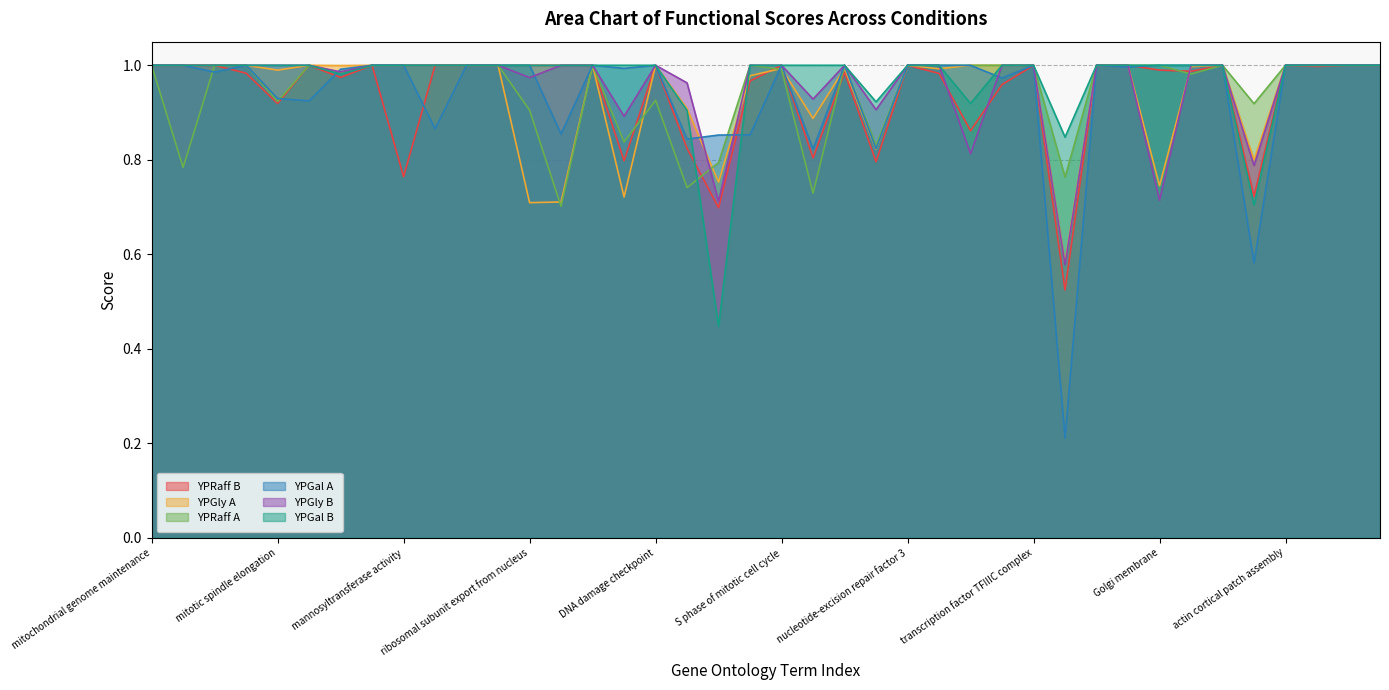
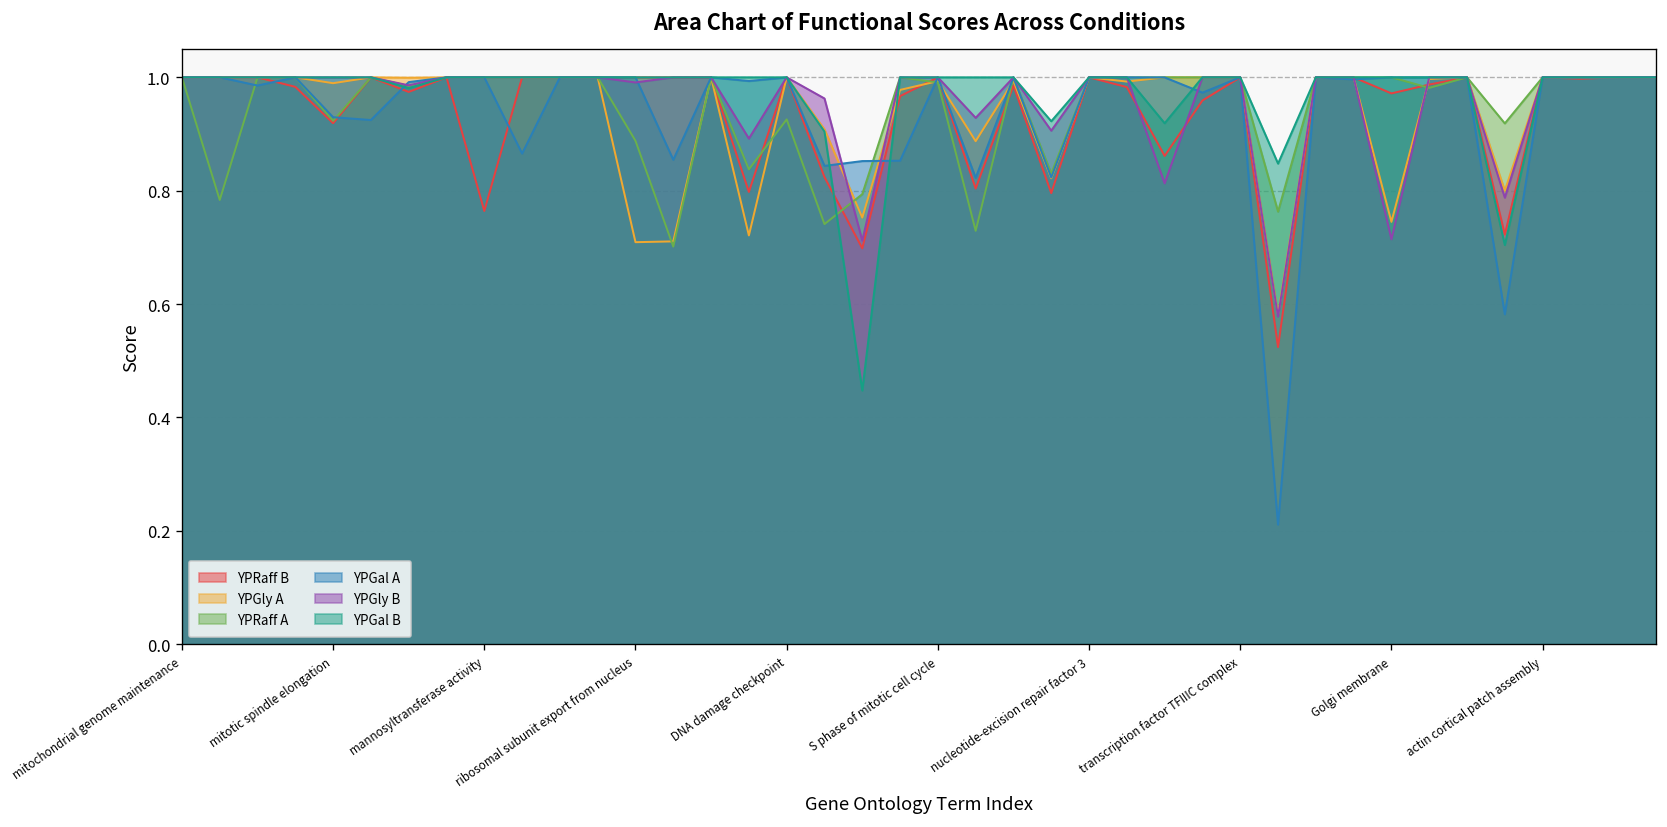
  {
    "YPRaff B": {
      "mannosyltransferase activity": 0.76,
-     "Golgi membrane": 0.99
+     "Golgi membrane": 0.97
    },
    "YPGly A": {
      "mitotic spindle elongation": 0.99,
      "ribosomal subunit export from nucleus": 0.71,
      "Golgi membrane": 0.75
    },
    "YPRaff A": {
-     "ribosomal subunit export from nucleus": 0.91,
+     "ribosomal subunit export from nucleus": 0.89,
      "DNA damage checkpoint": 0.93
    },
    "YPGly B": {
-     "ribosomal subunit export from nucleus": 0.97,
+     "ribosomal subunit export from nucleus": 0.99,
      "Golgi membrane": 0.71
    }
  }
